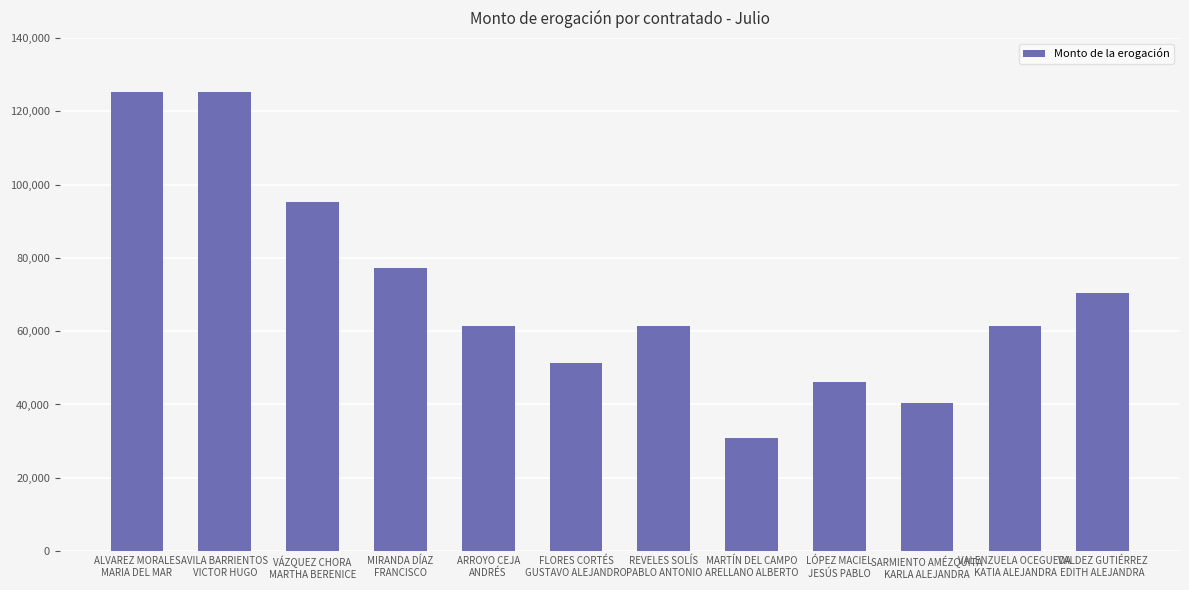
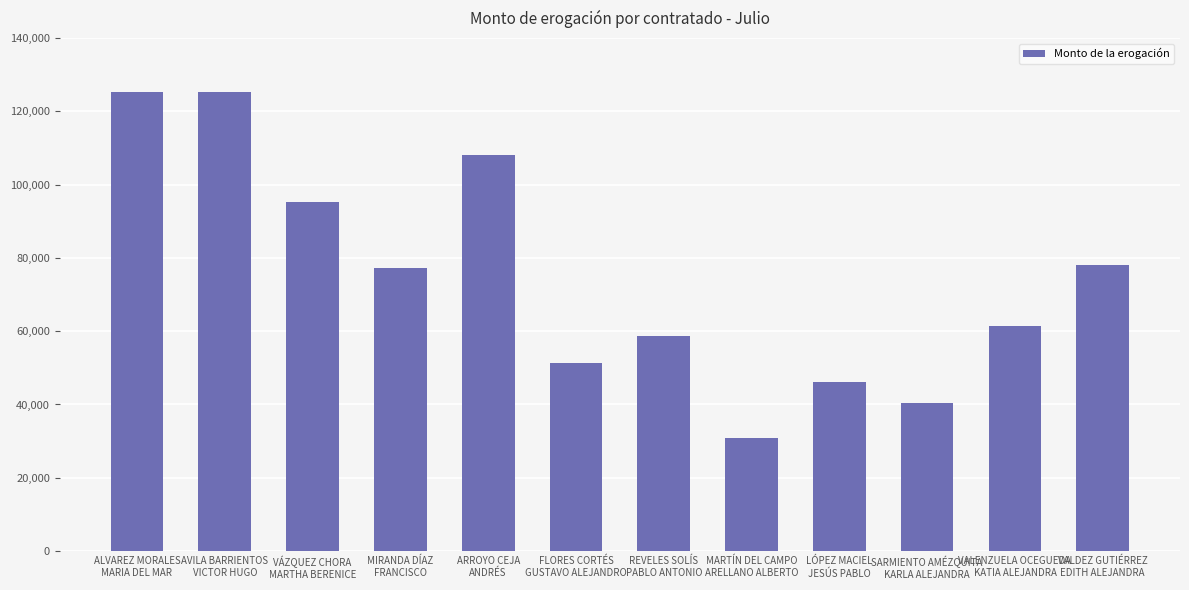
  {
    "ALVAREZ MORALES MARIA DEL MAR": "125,000",
    "AVILA BARRIENTOS VICTOR HUGO": "125,000",
    "VÁZQUEZ CHORA MARTHA BERENICE": "95,000",
    "MIRANDA DÍAZ FRANCISCO": "77,000",
-   "ARROYO CEJA ANDRÉS": "61,000",
+   "ARROYO CEJA ANDRÉS": "108,000",
    "FLORES CORTÉS GUSTAVO ALEJANDRO": "51,000",
-   "REVELES SOLÍS PABLO ANTONIO": "61,000",
+   "REVELES SOLÍS PABLO ANTONIO": "59,000",
    "MARTÍN DEL CAMPO ARELLANO ALBERTO": "31,000",
    "LÓPEZ MACIEL JESÚS PABLO": "46,000",
-   "VALDEZ GUTIÉRREZ EDITH ALEJANDRA": "71,000"
+   "VALDEZ GUTIÉRREZ EDITH ALEJANDRA": "78,000"
  }
